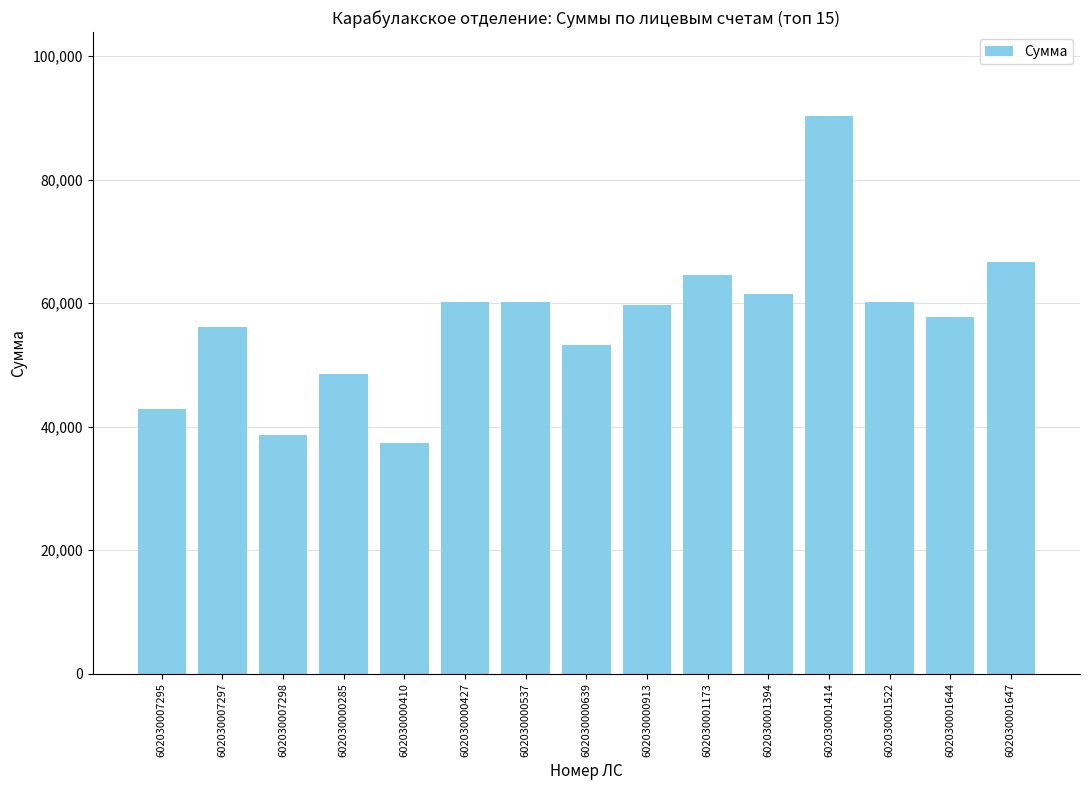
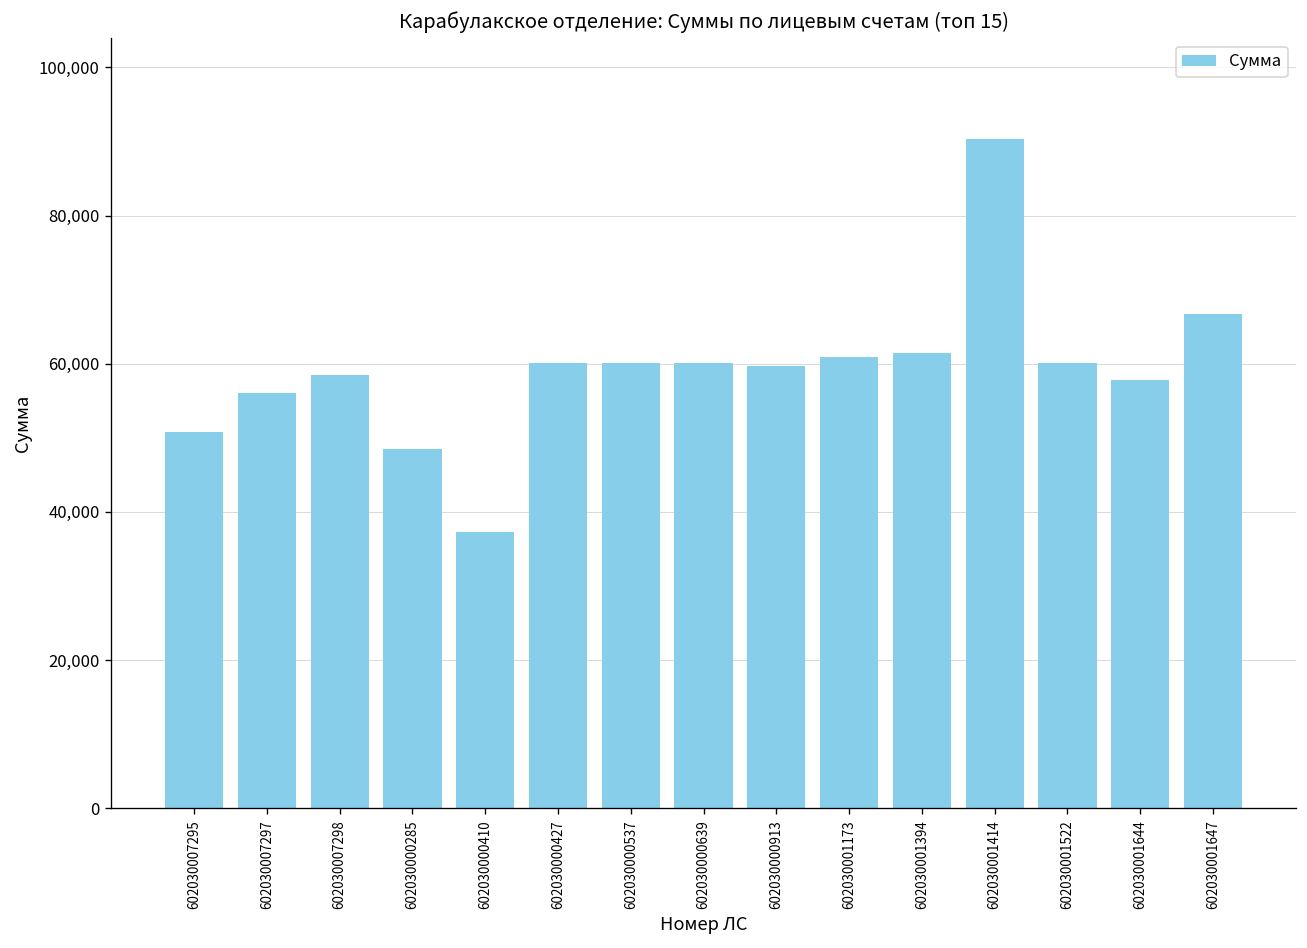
  {
-   "602030007295": "43,000",
+   "602030007295": "51,000",
    "602030007297": "56,000",
-   "602030007298": "39,000",
+   "602030007298": "58,000",
    "602030000285": "49,000",
    "602030000410": "37,000",
    "602030000427": "60,000",
    "602030000537": "60,000",
-   "602030000639": "53,000",
+   "602030000639": "60,000",
    "602030000913": "60,000",
-   "602030001173": "64,000",
+   "602030001173": "61,000",
    "602030001394": "61,000",
    "602030001414": "90,000",
    "602030001522": "60,000",
    "602030001644": "58,000",
    "602030001647": "67,000"
  }
